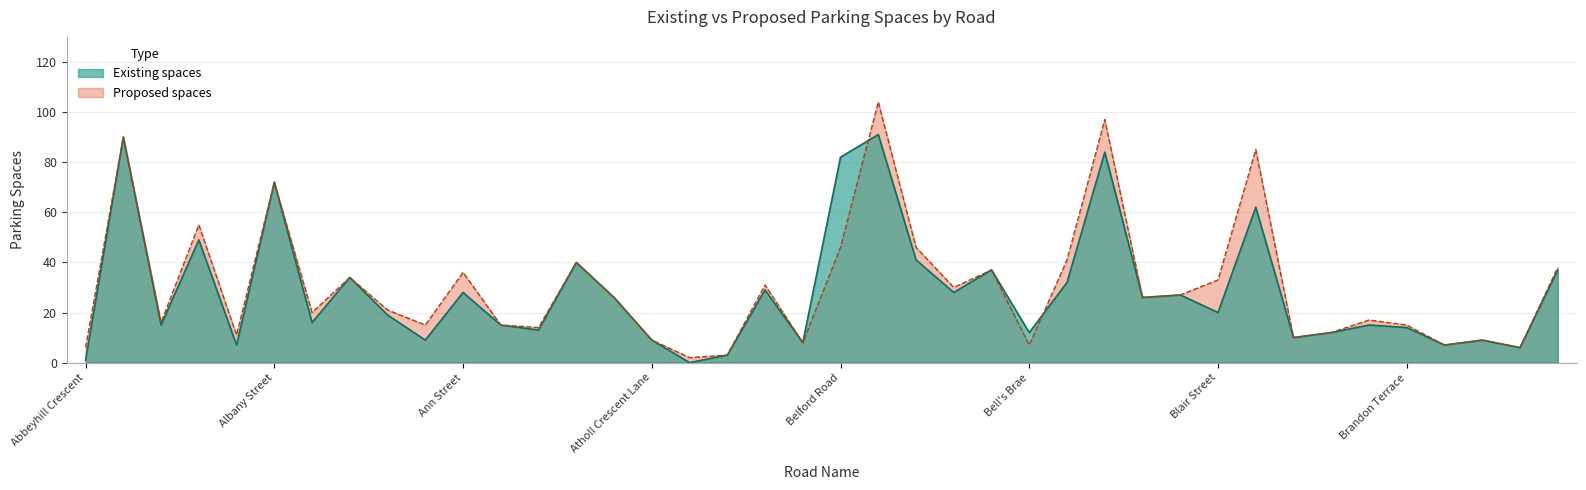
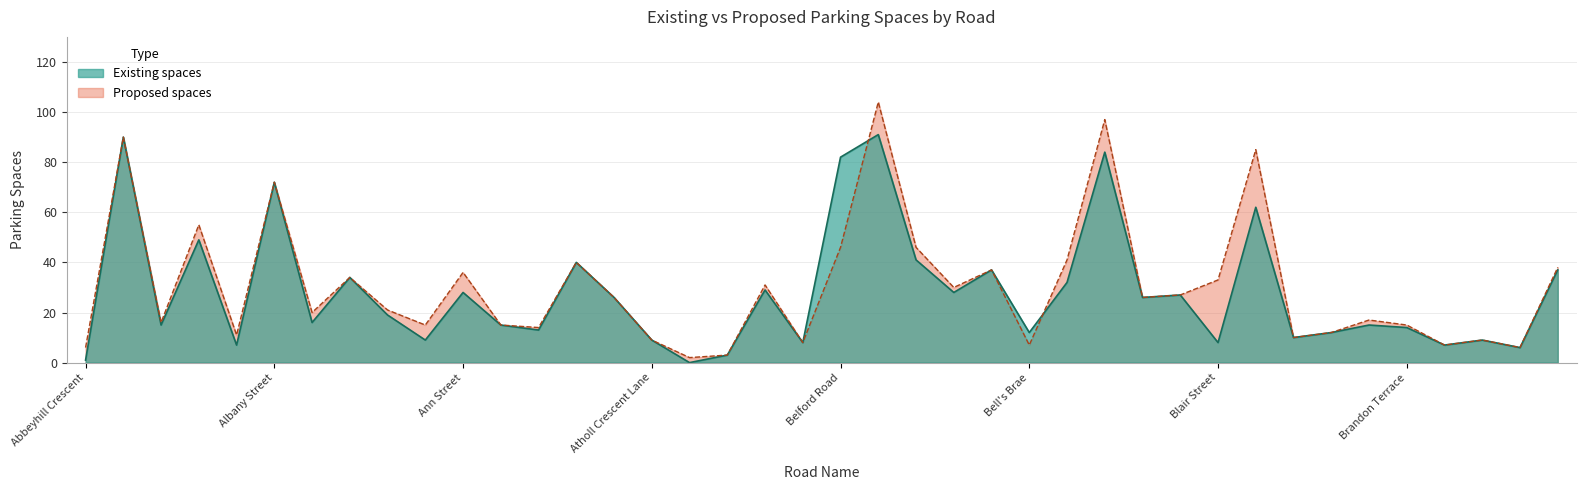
  {
    "Proposed spaces": {
      "Abbeyhill Crescent": 6,
      "Ann Street": 36,
      "Belford Road": 46,
      "Bell's Brae": 7,
      "Blair Street": 33
    },
    "Existing spaces": {
      "Abbeyhill Crescent": 1,
      "Ann Street": 28,
      "Belford Road": 82,
      "Bell's Brae": 12,
-     "Blair Street": 20
+     "Blair Street": 8
    }
  }
